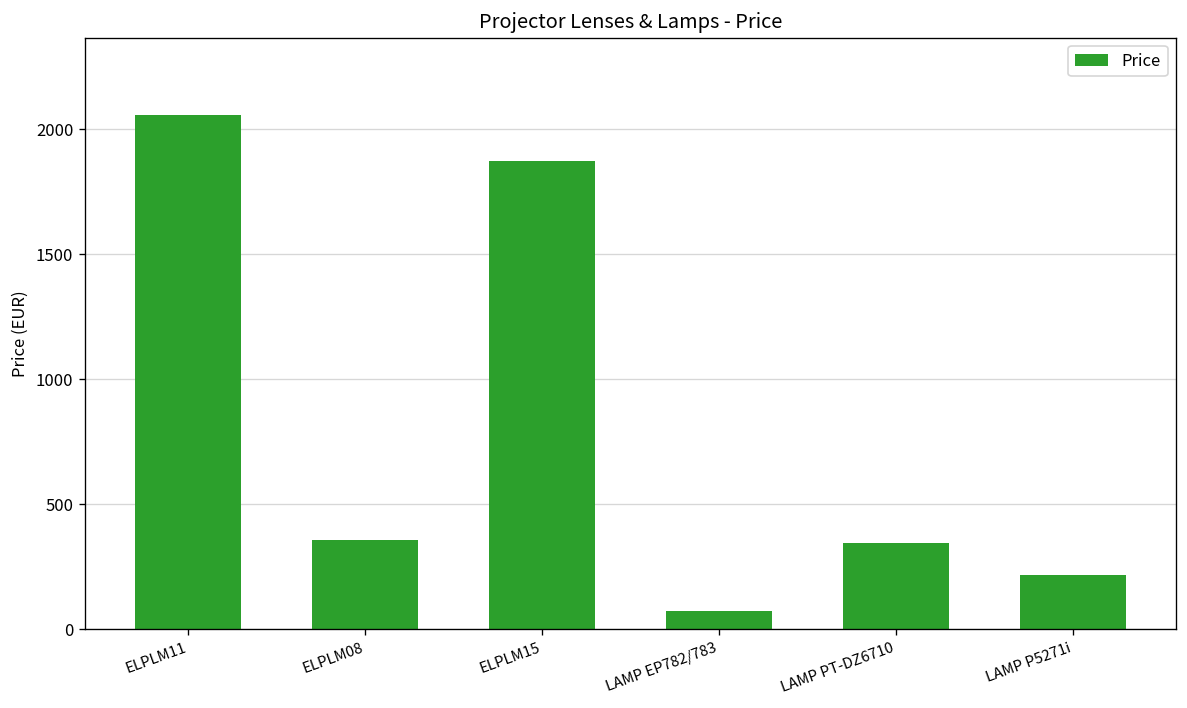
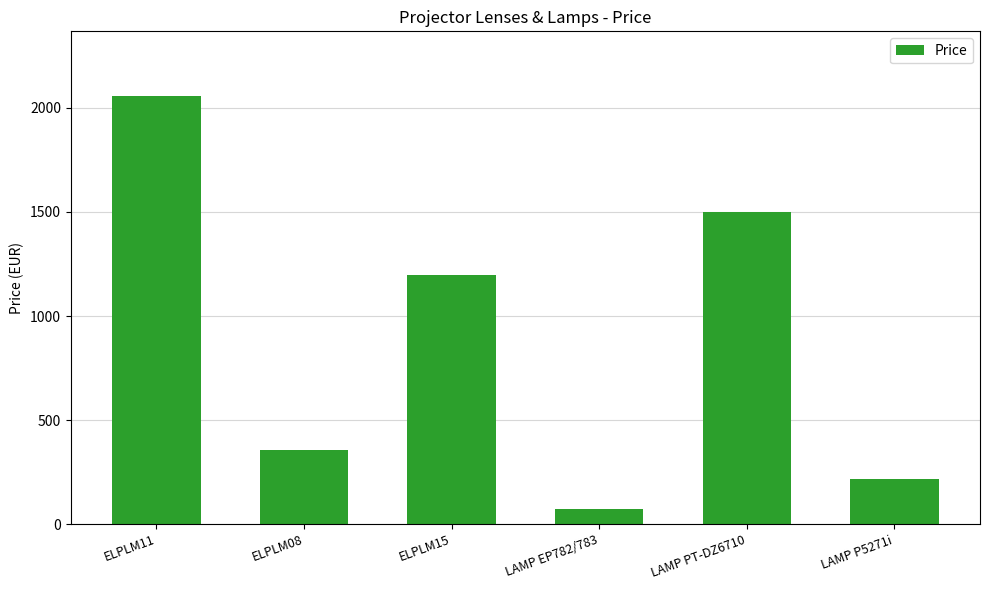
  {
    "ELPLM11": 2060,
    "ELPLM08": 360,
-   "ELPLM15": 1880,
+   "ELPLM15": 1200,
    "LAMP EP782/783": 70,
-   "LAMP PT-DZ6710": 350,
+   "LAMP PT-DZ6710": 1500,
    "LAMP P5271i": 220
  }
